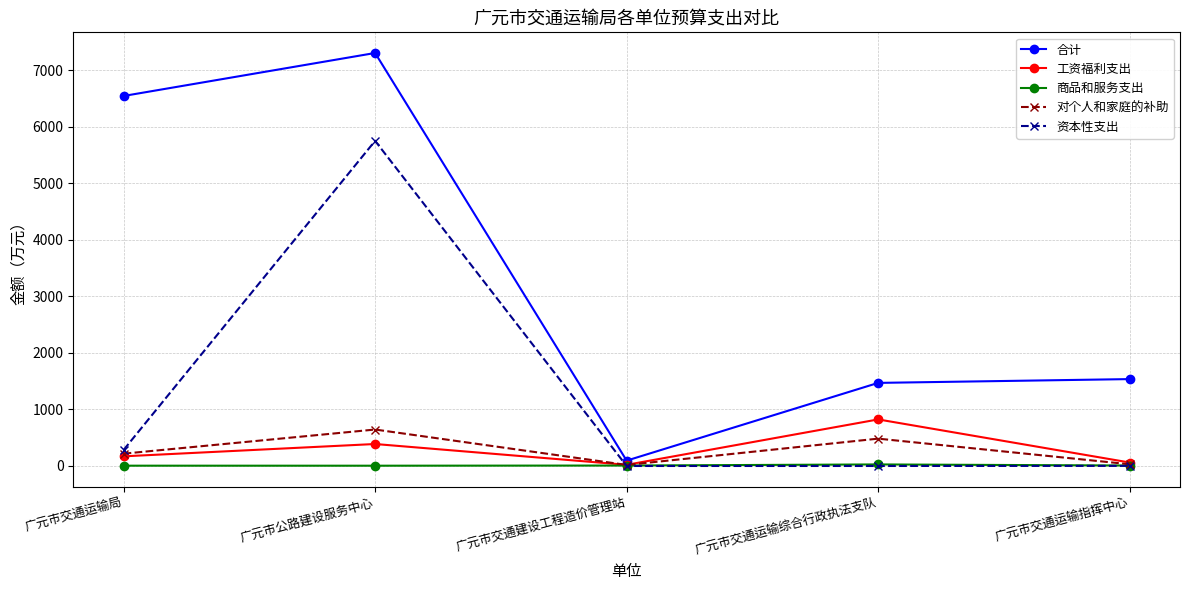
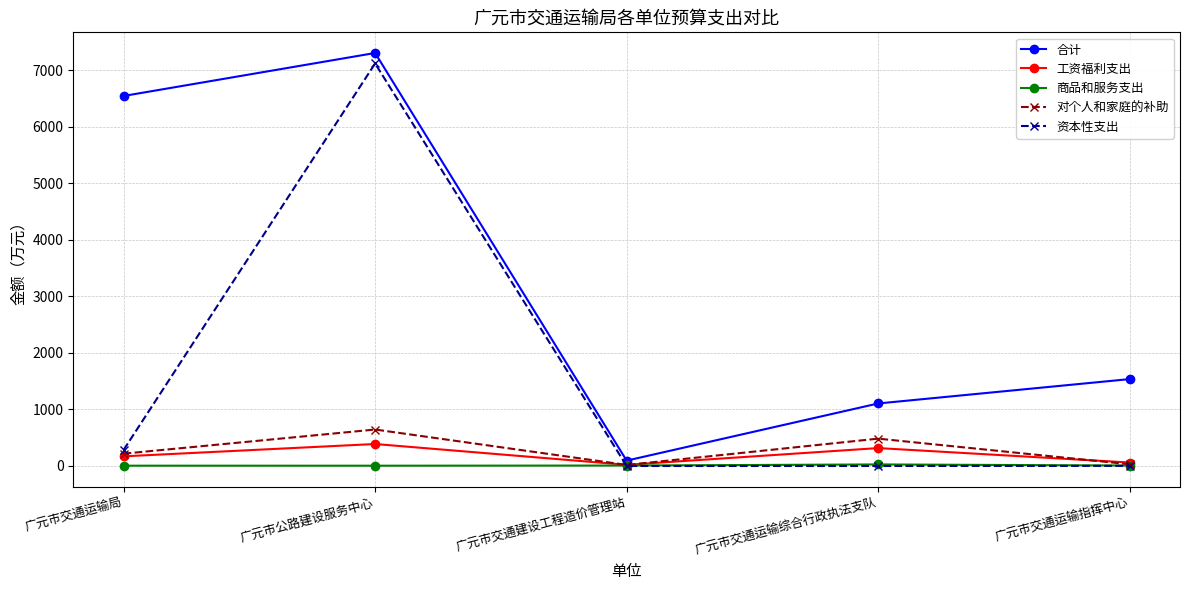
  {
    "合计": {
      "广元市交通运输局": 6500,
      "广元市公路建设服务中心": 7300,
      "广元市交通建设工程造价管理站": 100,
-     "广元市交通运输综合行政执法支队": 1500,
+     "广元市交通运输综合行政执法支队": 1100,
      "广元市交通运输指挥中心": 1500
    },
    "工资福利支出": {
      "广元市交通运输局": 200,
      "广元市公路建设服务中心": 400,
-     "广元市交通运输综合行政执法支队": 800
+     "广元市交通运输综合行政执法支队": 300
    },
    "商品和服务支出": {
      "广元市交通运输局": 0,
      "广元市公路建设服务中心": 0
    },
    "对个人和家庭的补助": {
      "广元市交通运输局": 200,
      "广元市公路建设服务中心": 600,
      "广元市交通运输综合行政执法支队": 500
    },
    "资本性支出": {
      "广元市交通运输局": 300,
-     "广元市公路建设服务中心": 5800
+     "广元市公路建设服务中心": 7100
    }
  }
